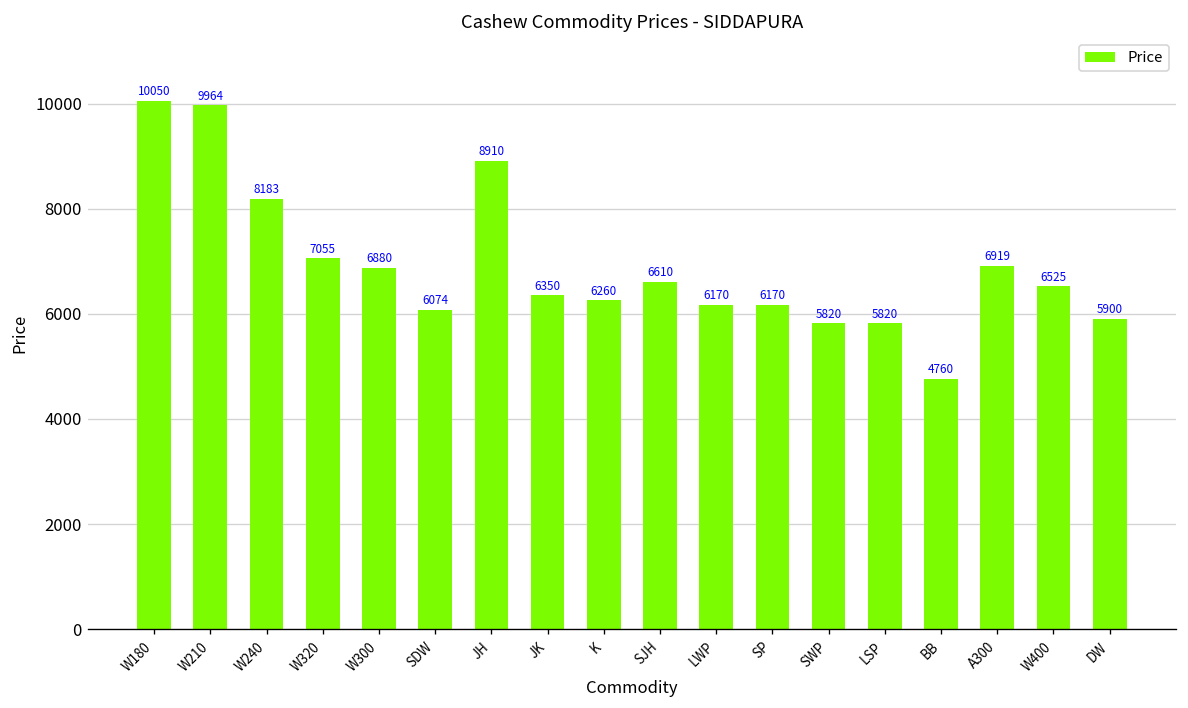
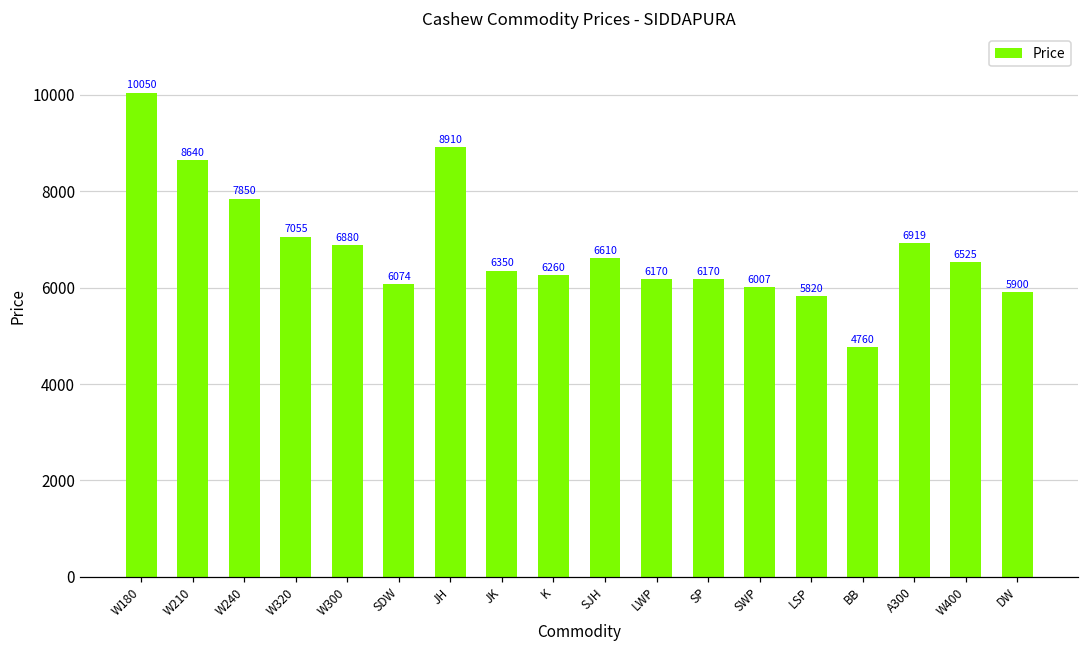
  {
    "W180": 10050,
-   "W210": 9964,
-   "W240": 8183,
+   "W210": 8640,
+   "W240": 7850,
    "W320": 7055,
    "W300": 6880,
    "SDW": 6074,
    "JH": 8910,
    "JK": 6350,
    "K": 6260,
    "SJH": 6610,
    "LWP": 6170,
    "SP": 6170,
-   "SWP": 5820,
+   "SWP": 6007,
    "LSP": 5820,
    "BB": 4760,
    "A300": 6919,
    "W400": 6525,
    "DW": 5900
  }
